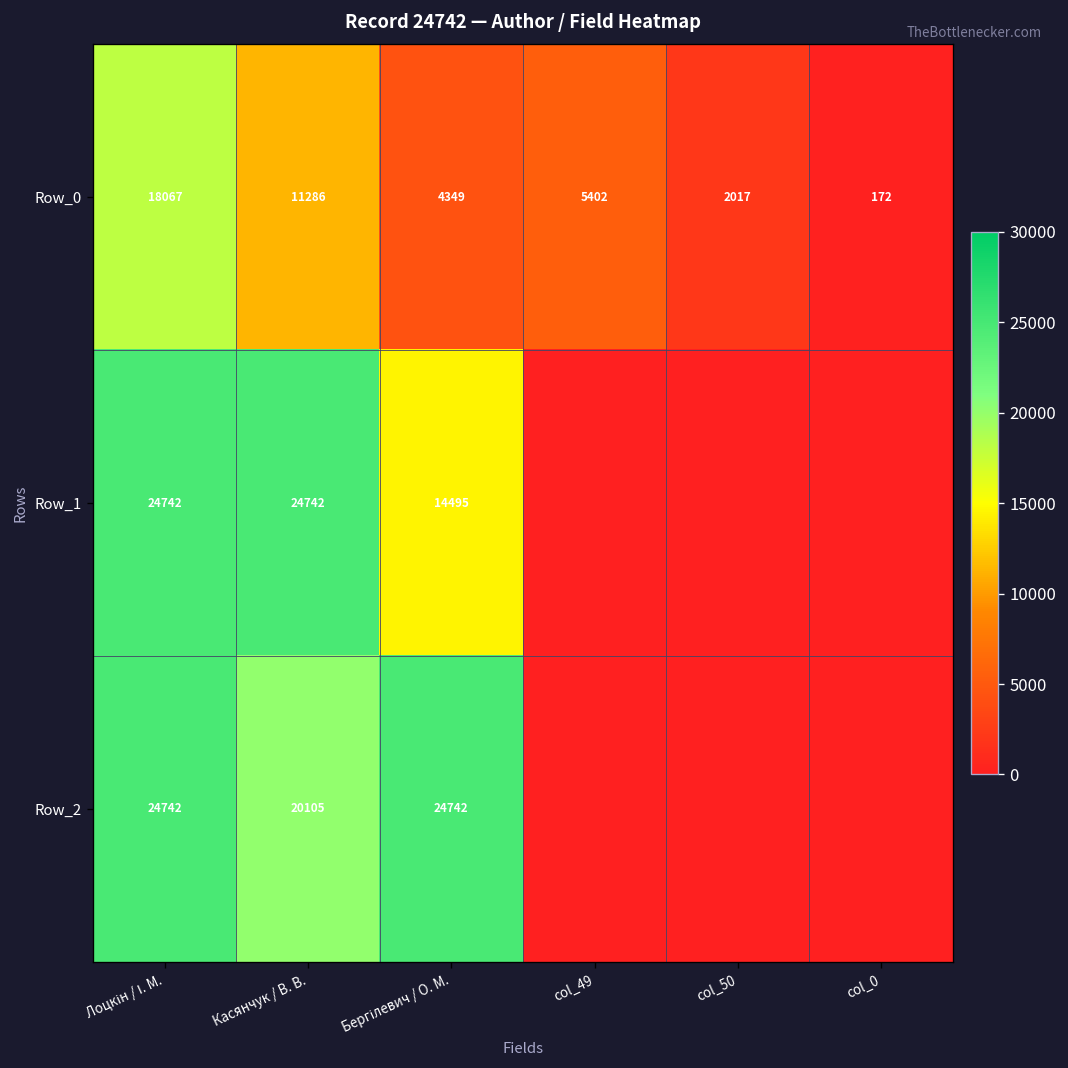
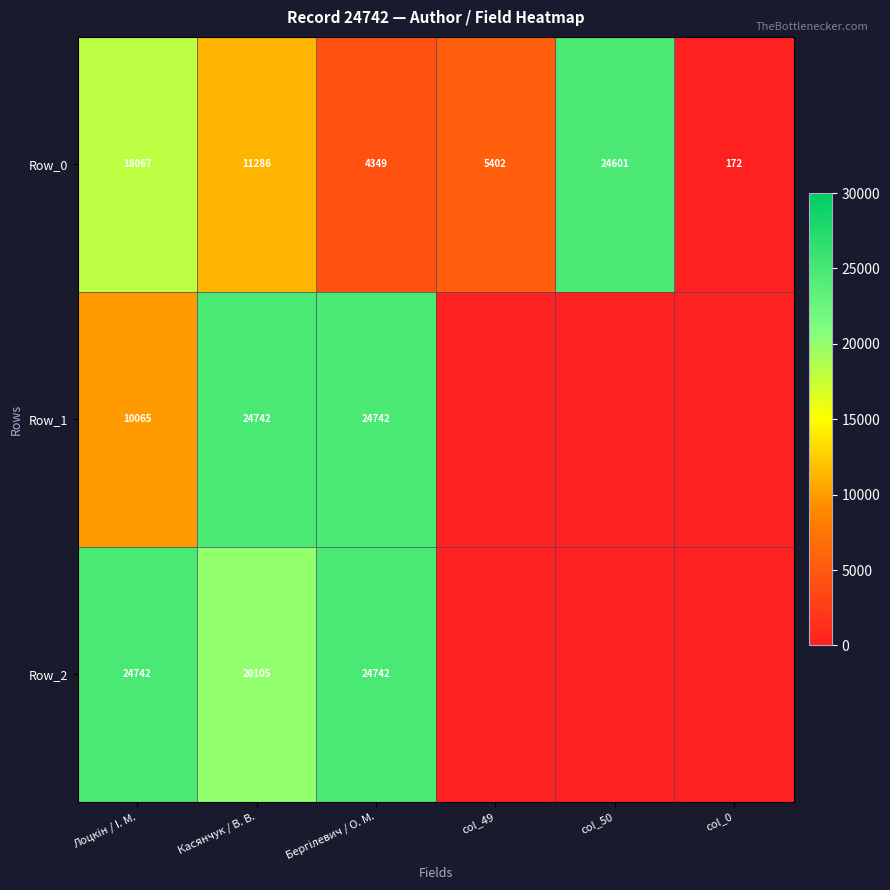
  {
    "Row_0": {
      "Лоцкін / І. М.": 18067,
      "Касянчук / В. В.": 11286,
      "Бергілевич / О. М.": 4349,
      "col_49": 5402,
-     "col_50": 2017,
+     "col_50": 24601,
      "col_0": 172
    },
    "Row_1": {
-     "Лоцкін / І. М.": 24742,
+     "Лоцкін / І. М.": 10065,
      "Касянчук / В. В.": 24742,
-     "Бергілевич / О. М.": 14495
+     "Бергілевич / О. М.": 24742
    },
    "Row_2": {
      "Лоцкін / І. М.": 24742,
      "Касянчук / В. В.": 20105,
      "Бергілевич / О. М.": 24742
    }
  }
